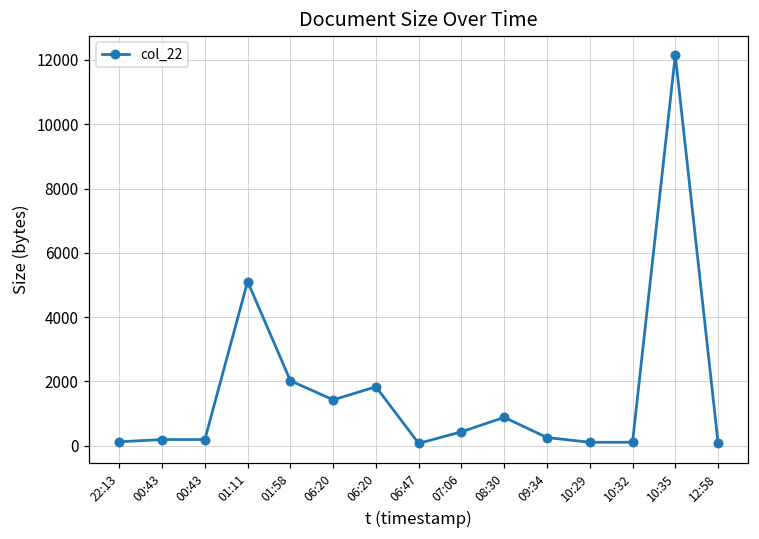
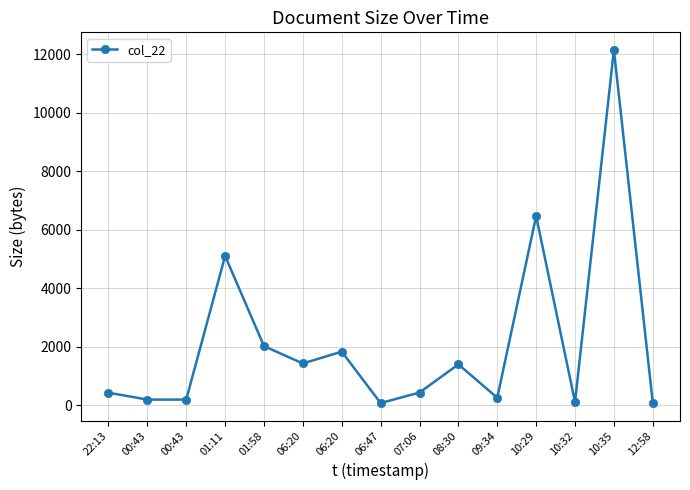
  {
-   "22:13": 100,
+   "22:13": 400,
    "01:11": 5100,
    "01:58": 2000,
    "06:47": 100,
    "07:06": 400,
-   "08:30": 900,
+   "08:30": 1400,
    "09:34": 300,
-   "10:29": 100,
+   "10:29": 6500,
    "10:32": 100,
    "10:35": 12200,
    "12:58": 100
  }
